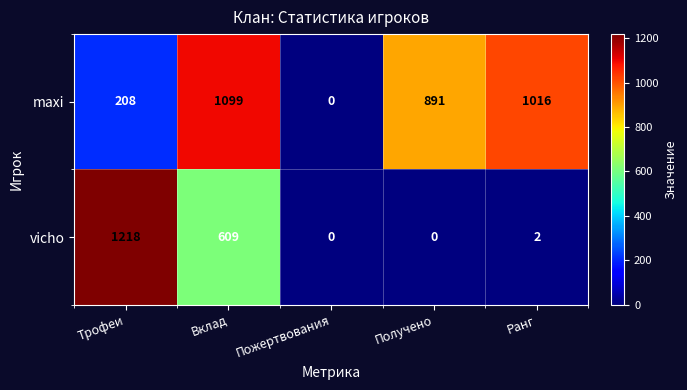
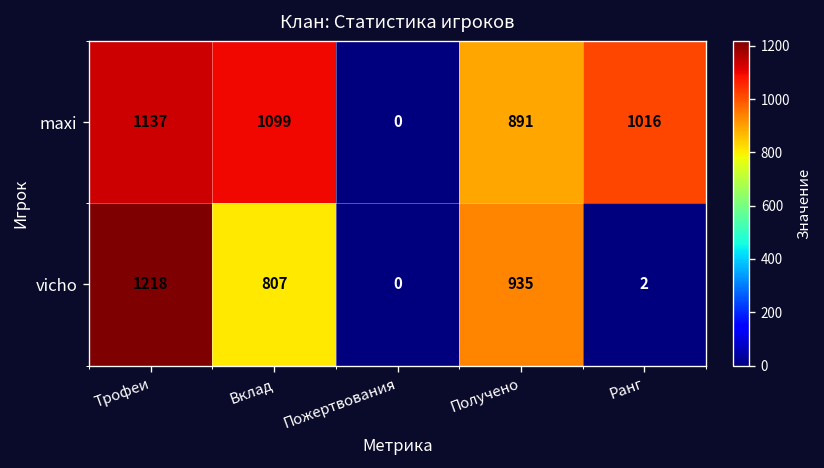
  {
    "maxi": {
-     "Трофеи": 208,
+     "Трофеи": 1137,
      "Вклад": 1099,
      "Пожертвования": 0,
      "Получено": 891,
      "Ранг": 1016
    },
    "vicho": {
      "Трофеи": 1218,
-     "Вклад": 609,
+     "Вклад": 807,
      "Пожертвования": 0,
-     "Получено": 0,
+     "Получено": 935,
      "Ранг": 2
    }
  }
